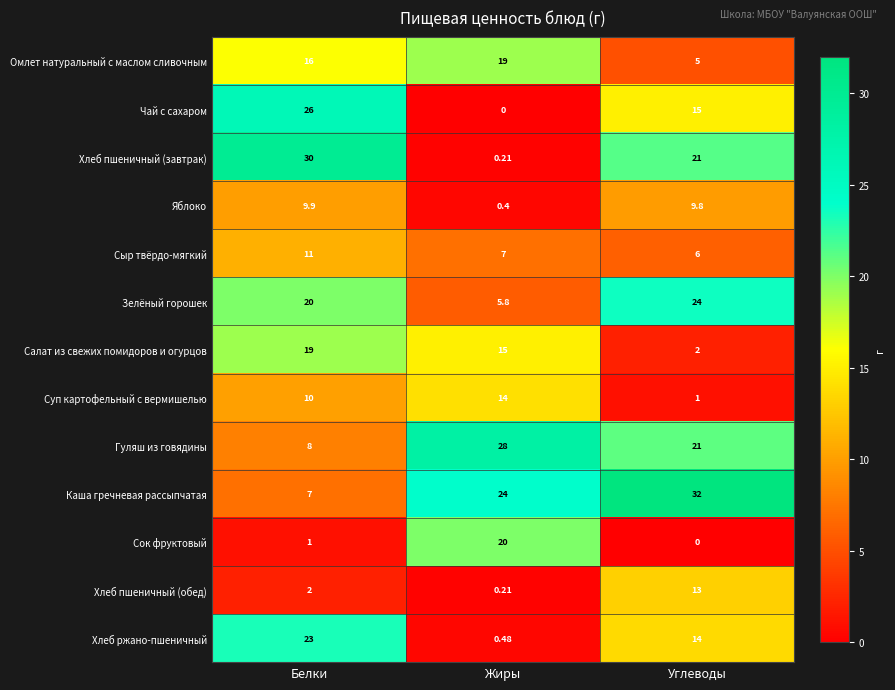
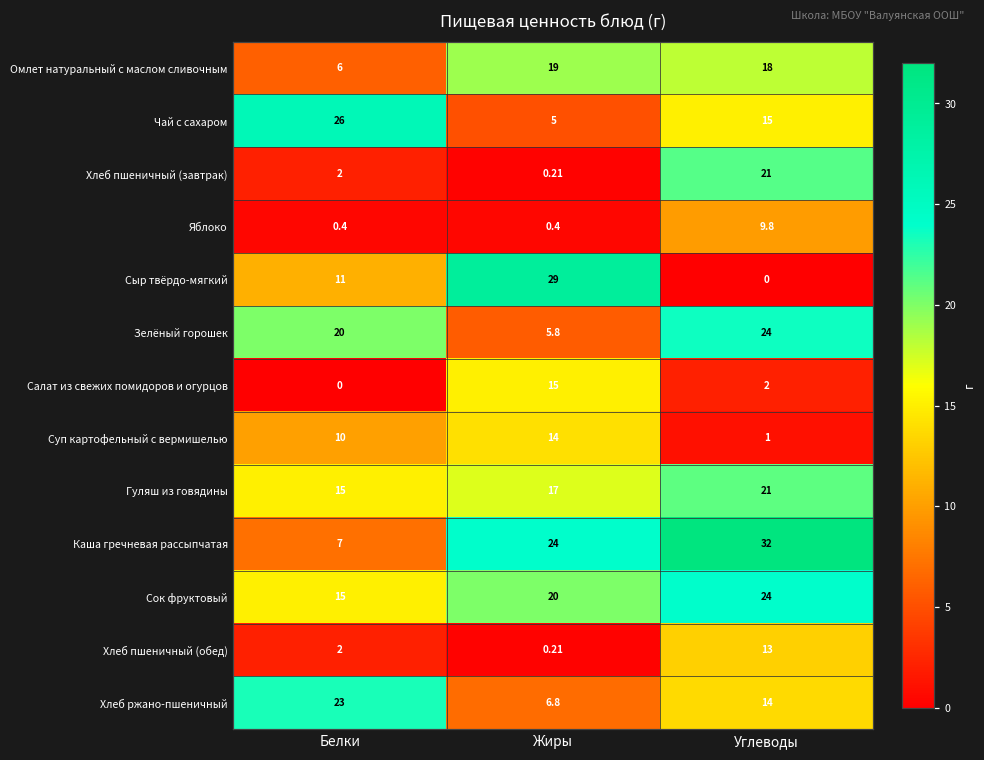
  {
    "Омлет натуральный с маслом сливочным": {
-     "Белки": 16,
+     "Белки": 6,
      "Жиры": 19,
-     "Углеводы": 5
+     "Углеводы": 18
    },
    "Чай с сахаром": {
      "Белки": 26,
-     "Жиры": 0,
+     "Жиры": 5,
      "Углеводы": 15
    },
    "Хлеб пшеничный (завтрак)": {
-     "Белки": 30,
+     "Белки": 2,
      "Жиры": 0.21,
      "Углеводы": 21
    },
    "Яблоко": {
-     "Белки": 9.9,
+     "Белки": 0.4,
      "Жиры": 0.4,
      "Углеводы": 9.8
    },
    "Сыр твёрдо-мягкий": {
      "Белки": 11,
-     "Жиры": 7,
-     "Углеводы": 6
+     "Жиры": 29,
+     "Углеводы": 0
    },
    "Зелёный горошек": {
      "Белки": 20,
      "Жиры": 5.8,
      "Углеводы": 24
    },
    "Салат из свежих помидоров и огурцов": {
-     "Белки": 19,
+     "Белки": 0,
      "Жиры": 15,
      "Углеводы": 2
    },
    "Суп картофельный с вермишелью": {
      "Белки": 10,
      "Жиры": 14,
      "Углеводы": 1
    },
    "Гуляш из говядины": {
-     "Белки": 8,
-     "Жиры": 28,
+     "Белки": 15,
+     "Жиры": 17,
      "Углеводы": 21
    },
    "Каша гречневая рассыпчатая": {
      "Белки": 7,
      "Жиры": 24,
      "Углеводы": 32
    },
    "Сок фруктовый": {
-     "Белки": 1,
+     "Белки": 15,
      "Жиры": 20,
-     "Углеводы": 0
+     "Углеводы": 24
    },
    "Хлеб пшеничный (обед)": {
      "Белки": 2,
      "Жиры": 0.21,
      "Углеводы": 13
    },
    "Хлеб ржано-пшеничный": {
      "Белки": 23,
-     "Жиры": 0.48,
+     "Жиры": 6.8,
      "Углеводы": 14
    }
  }
